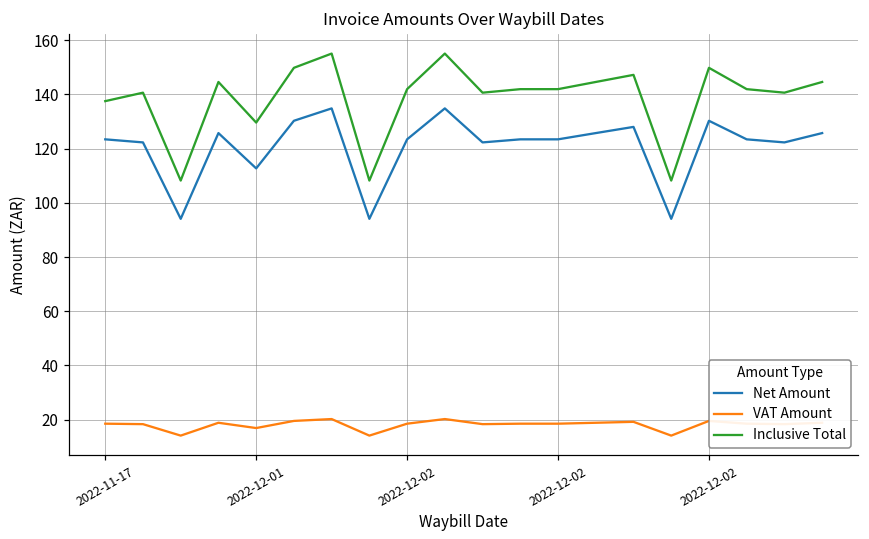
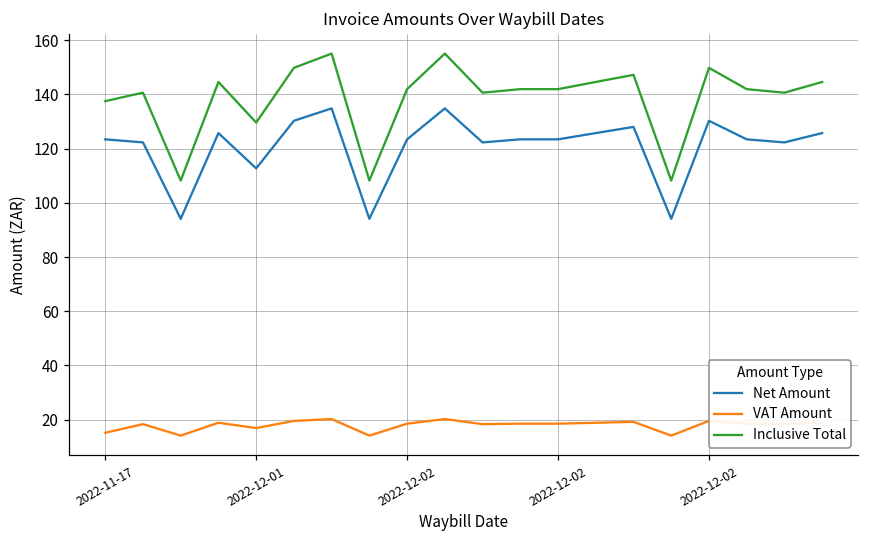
  {
    "Net Amount": {
      "2022-11-17": 123
    },
    "VAT Amount": {
-     "2022-11-17": 19
+     "2022-11-17": 15
    },
    "Inclusive Total": {
      "2022-11-17": 138
    }
  }
